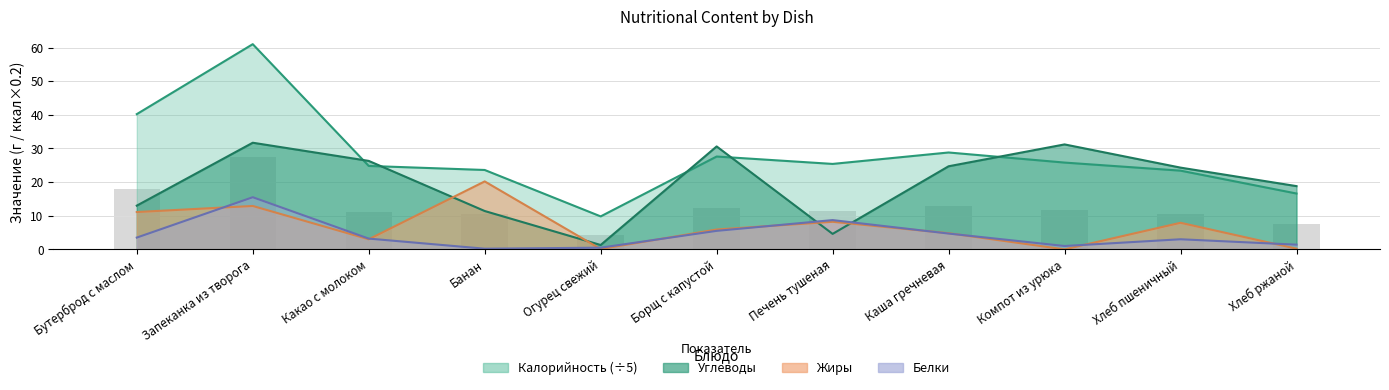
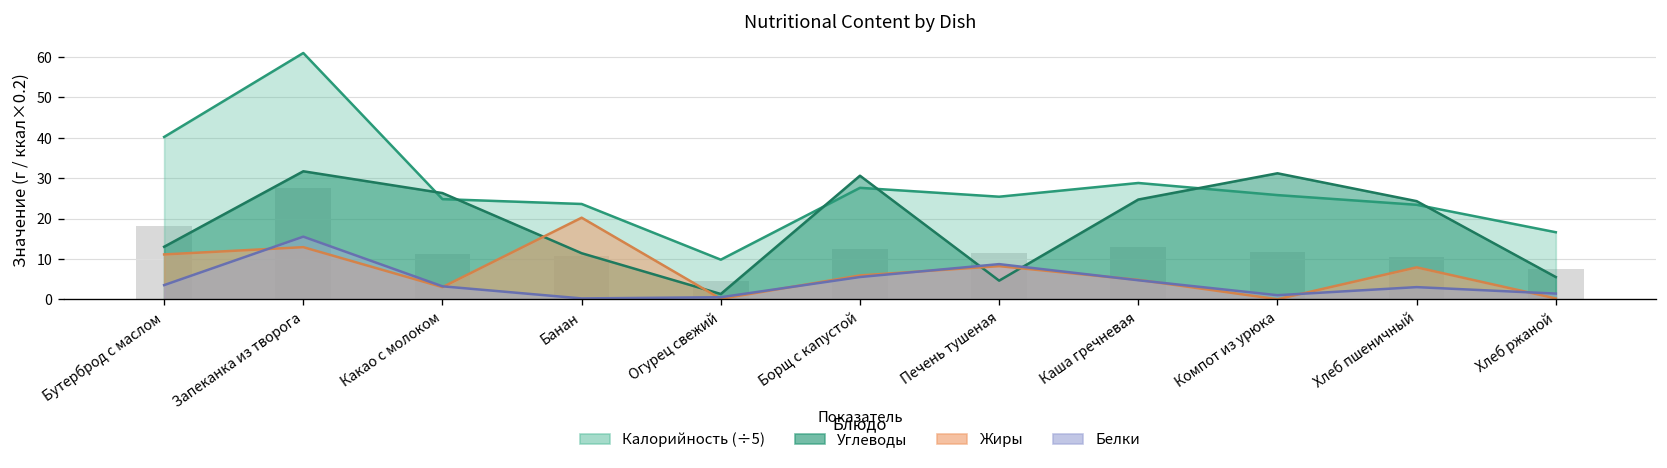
  {
    "Углеводы": {
      "Бутерброд с маслом": 13,
      "Запеканка из творога": 32,
      "Какао с молоком": 26,
      "Банан": 11,
      "Огурец свежий": 1,
      "Борщ с капустой": 31,
      "Печень тушеная": 5,
      "Каша гречневая": 25,
      "Компот из урюка": 31,
      "Хлеб пшеничный": 24,
-     "Хлеб ржаной": 19
+     "Хлеб ржаной": 6
    },
    "Жиры": {
      "Бутерброд с маслом": 11,
      "Запеканка из творога": 13,
      "Банан": 20,
      "Компот из урюка": 0,
      "Хлеб пшеничный": 8,
      "Хлеб ржаной": 0
    }
  }
